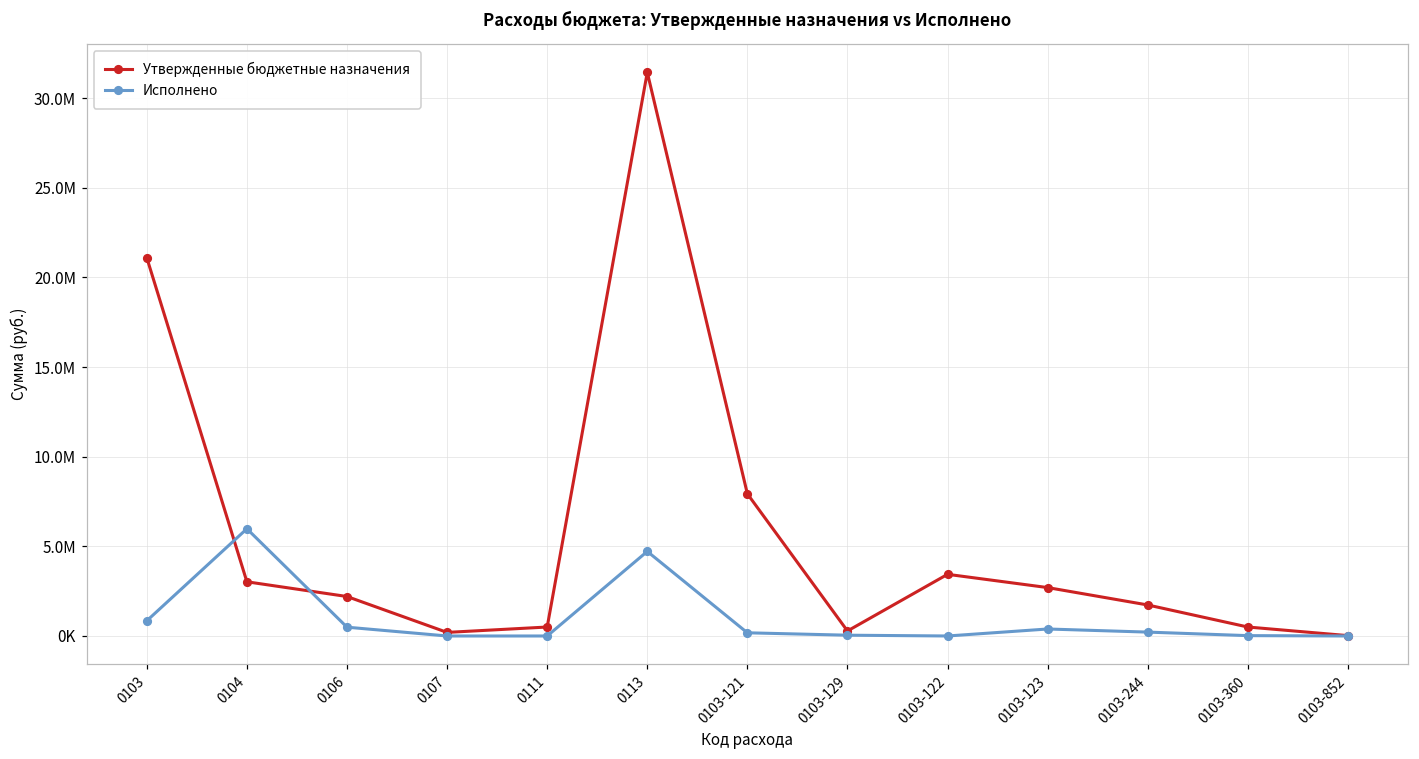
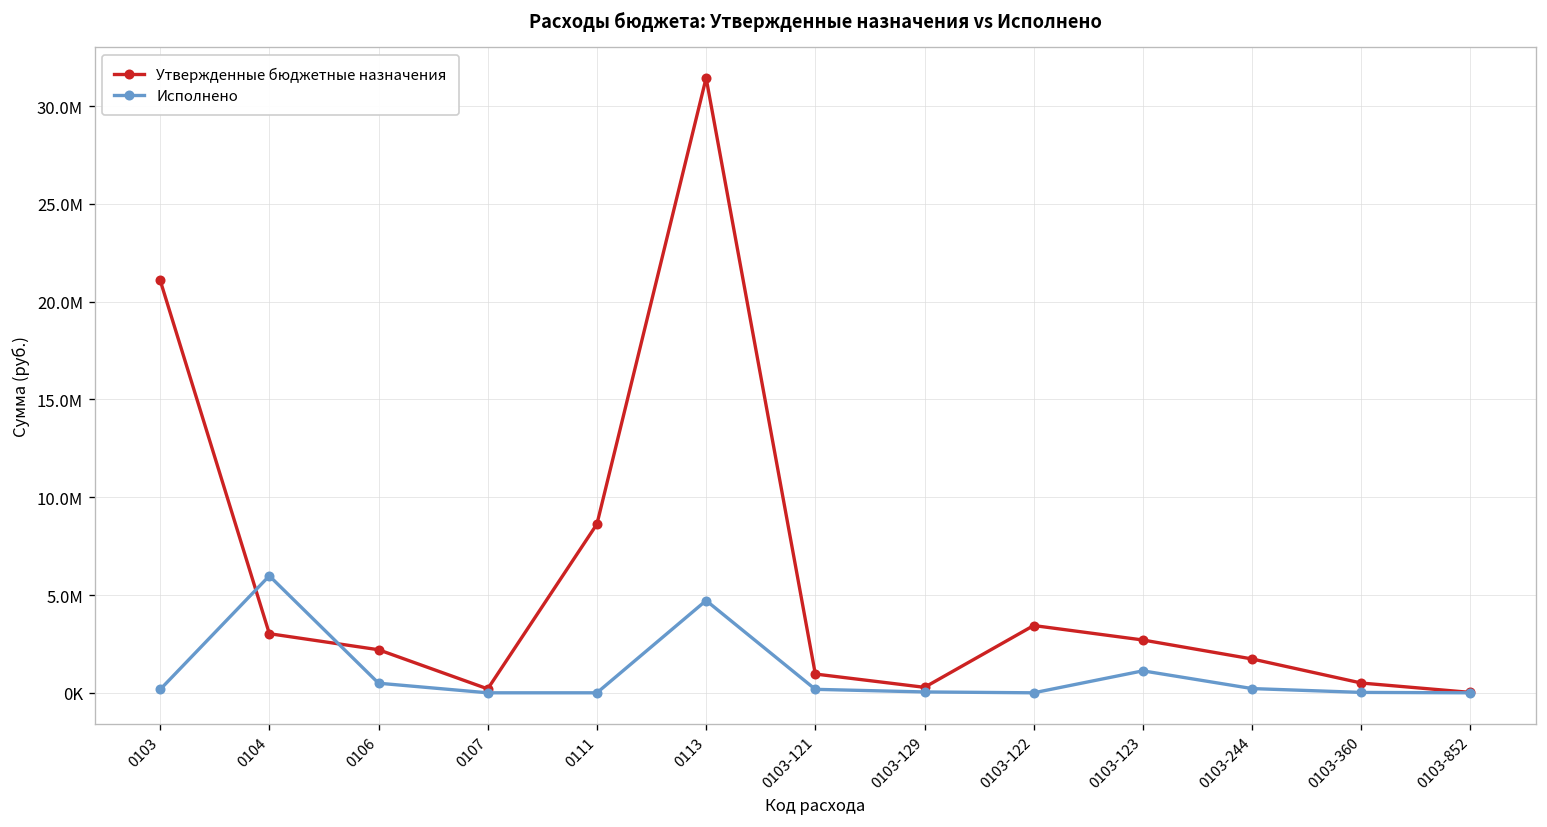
  {
    "Утвержденные бюджетные назначения": {
      "0103": 21100000,
      "0104": 3000000,
      "0106": 2200000,
      "0107": 200000,
-     "0111": 500000,
+     "0111": 8600000,
      "0113": 31400000,
-     "0103-121": 7900000,
+     "0103-121": 1000000,
      "0103-129": 300000,
      "0103-122": 3400000,
      "0103-123": 2700000,
      "0103-244": 1700000,
      "0103-360": 500000
    },
    "Исполнено": {
-     "0103": 800000,
+     "0103": 200000,
      "0104": 6000000,
      "0106": 500000,
      "0107": 0,
      "0111": 0,
      "0113": 4700000,
      "0103-121": 200000,
      "0103-129": 0,
      "0103-122": 0,
-     "0103-123": 400000,
+     "0103-123": 1100000,
      "0103-244": 200000,
      "0103-360": 0
    }
  }
